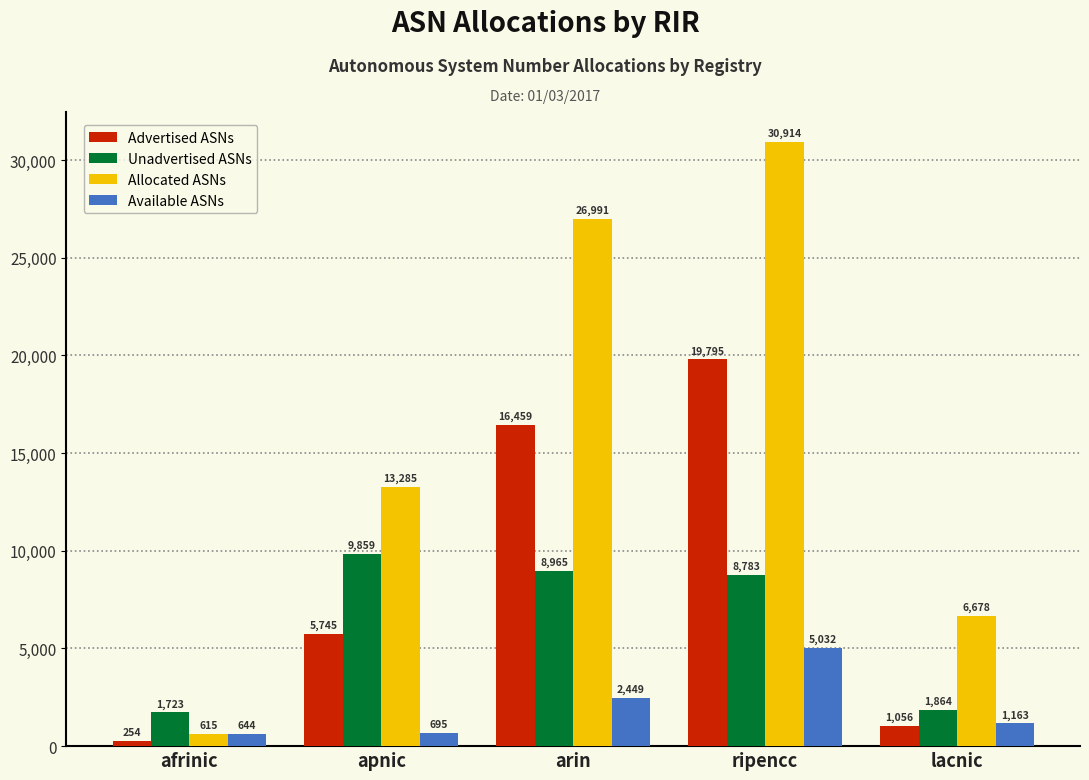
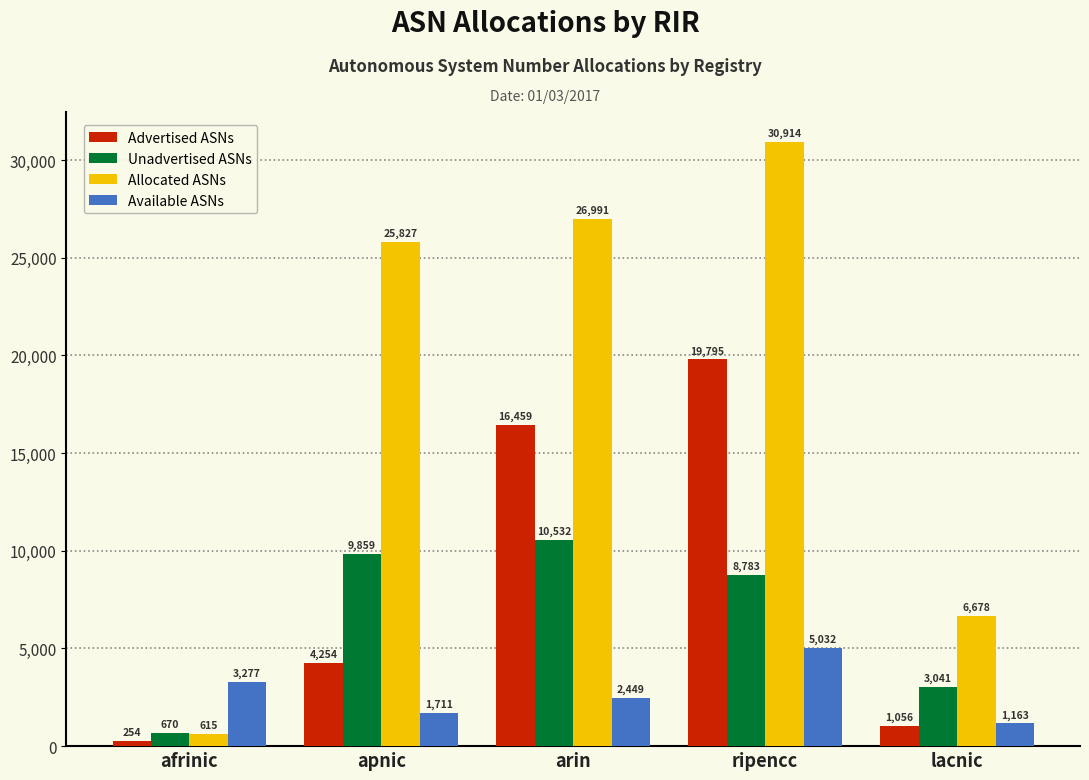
  {
    "Advertised ASNs": {
      "afrinic": "254",
-     "apnic": "5,745",
+     "apnic": "4,254",
      "arin": "16,459",
      "ripencc": "19,795",
      "lacnic": "1,056"
    },
    "Unadvertised ASNs": {
-     "afrinic": "1,723",
+     "afrinic": "670",
      "apnic": "9,859",
-     "arin": "8,965",
+     "arin": "10,532",
      "ripencc": "8,783",
-     "lacnic": "1,864"
+     "lacnic": "3,041"
    },
    "Allocated ASNs": {
      "afrinic": "615",
-     "apnic": "13,285",
+     "apnic": "25,827",
      "arin": "26,991",
      "ripencc": "30,914",
      "lacnic": "6,678"
    },
    "Available ASNs": {
-     "afrinic": "644",
-     "apnic": "695",
+     "afrinic": "3,277",
+     "apnic": "1,711",
      "arin": "2,449",
      "ripencc": "5,032",
      "lacnic": "1,163"
    }
  }
